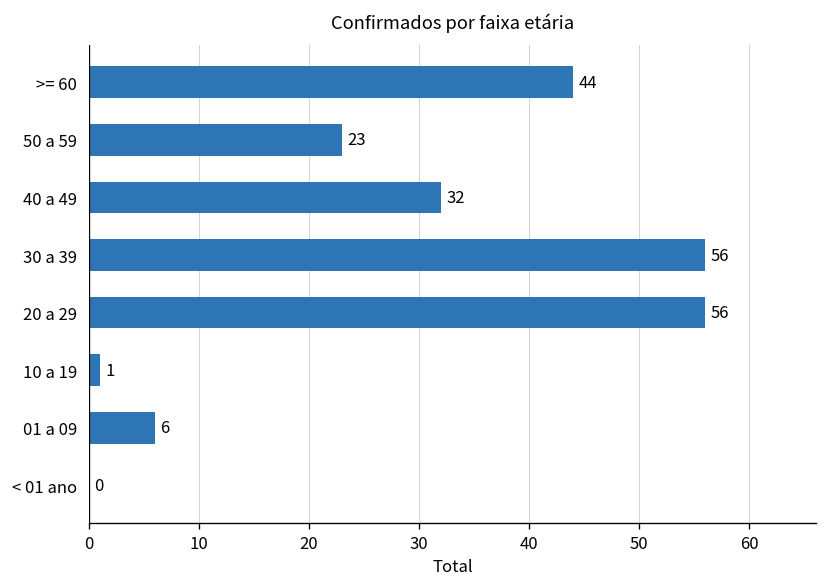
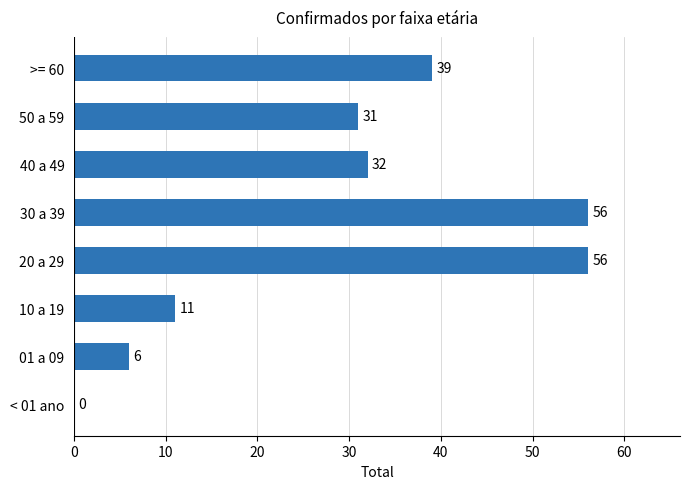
  {
-   ">= 60": 44,
-   "50 a 59": 23,
+   ">= 60": 39,
+   "50 a 59": 31,
    "40 a 49": 32,
    "30 a 39": 56,
    "20 a 29": 56,
-   "10 a 19": 1,
+   "10 a 19": 11,
    "01 a 09": 6,
    "< 01 ano": 0
  }
